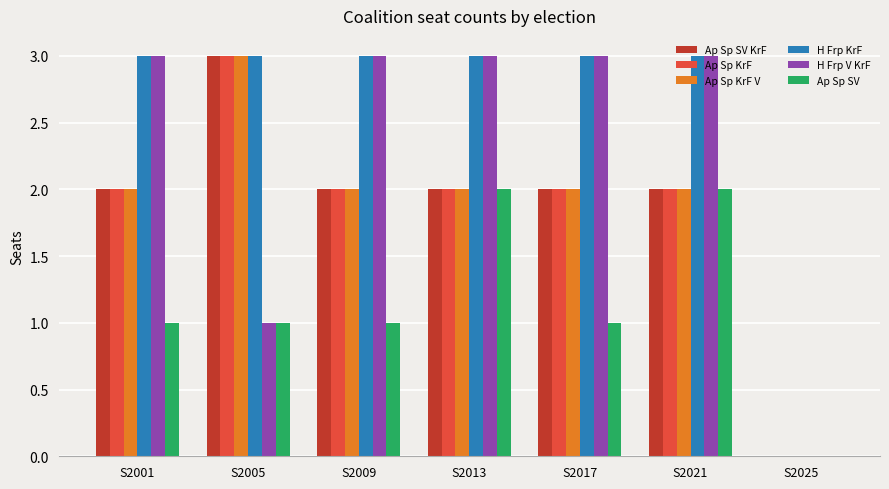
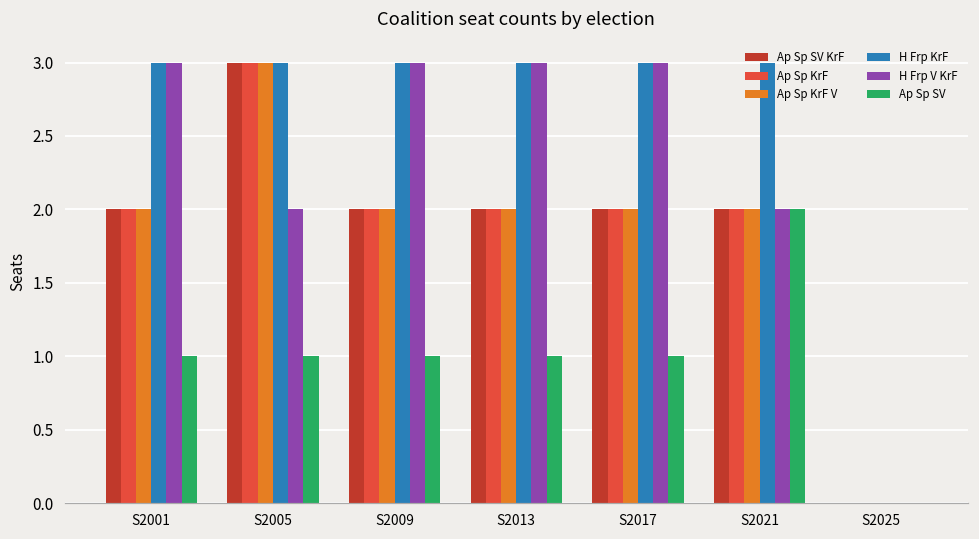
  {
    "H Frp KrF": {
      "S2001": 3,
      "S2005": 3,
      "S2009": 3,
      "S2013": 3,
      "S2017": 3,
      "S2021": 3,
      "S2025": 0
    },
    "H Frp V KrF": {
      "S2001": 3,
-     "S2005": 1,
+     "S2005": 2,
      "S2009": 3,
      "S2013": 3,
      "S2017": 3,
-     "S2021": 3,
+     "S2021": 2,
      "S2025": 0
    },
    "Ap Sp SV": {
      "S2001": 1,
      "S2005": 1,
      "S2009": 1,
-     "S2013": 2,
+     "S2013": 1,
      "S2017": 1,
      "S2021": 2,
      "S2025": 0
    }
  }
